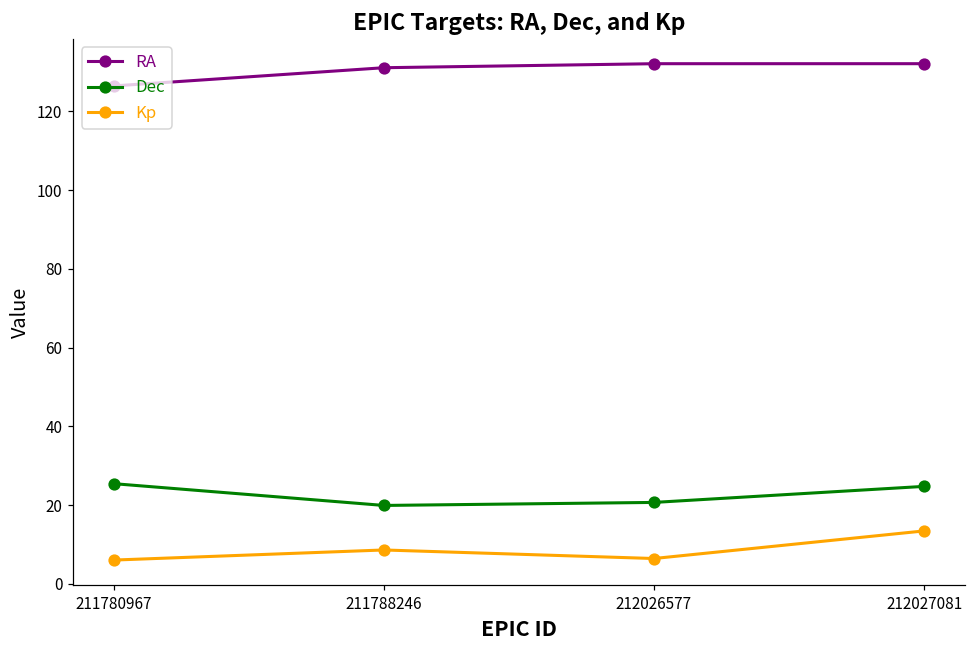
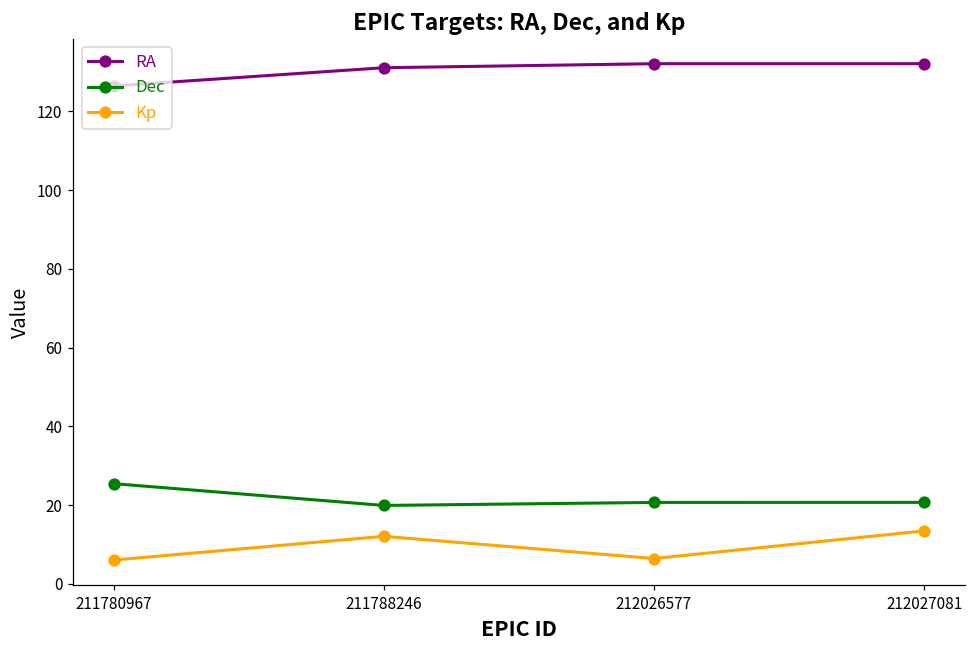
  {
    "RA": {
      "211788246": 131,
      "212026577": 132,
      "212027081": 132
    },
    "Dec": {
      "211780967": 25,
      "211788246": 20,
      "212026577": 21,
-     "212027081": 25
+     "212027081": 21
    },
    "Kp": {
      "211780967": 6,
-     "211788246": 9,
+     "211788246": 12,
      "212026577": 6,
      "212027081": 13
    }
  }
